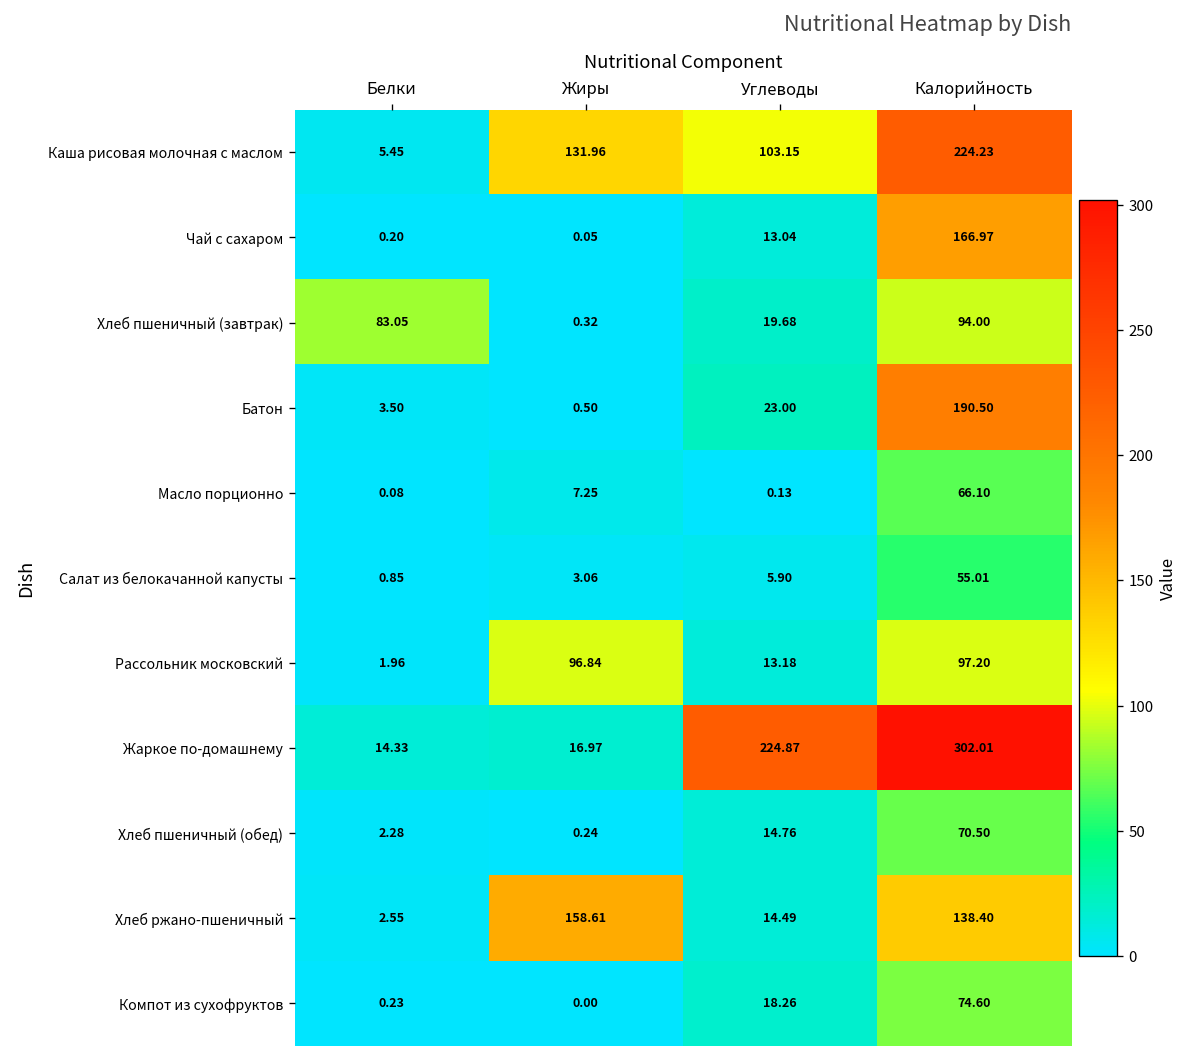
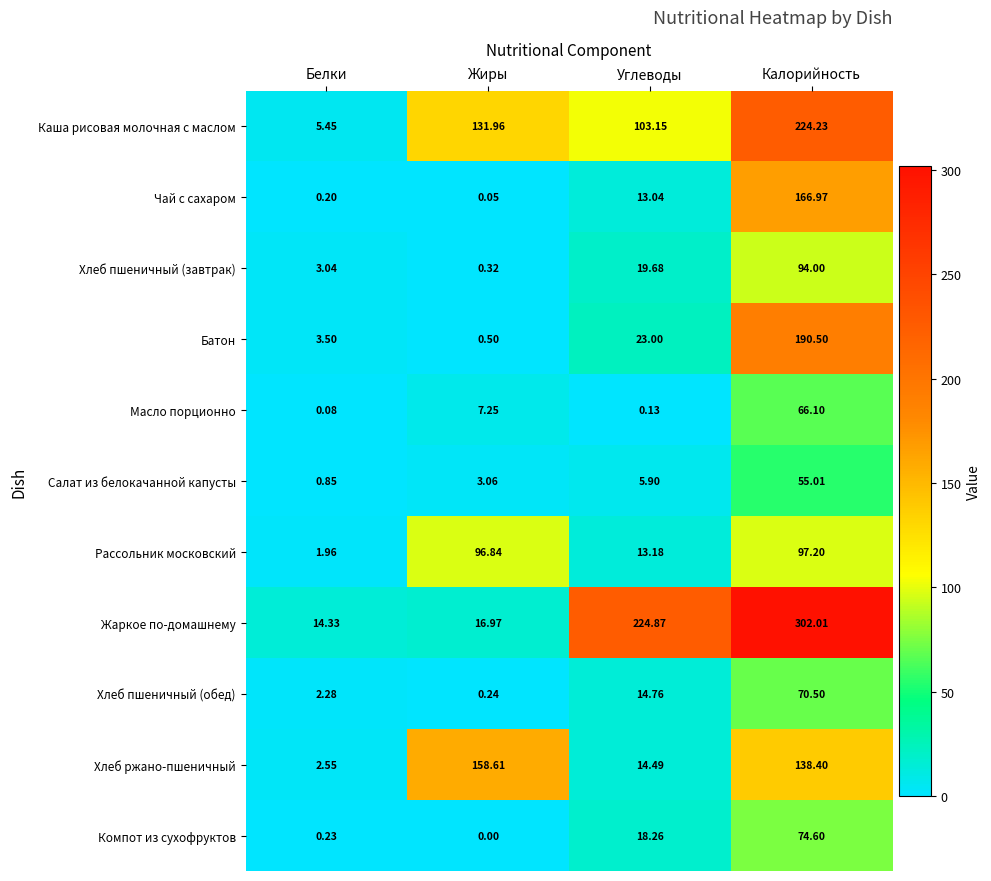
  {
    "Каша рисовая молочная с маслом": {
      "Белки": 5.45,
      "Жиры": 131.96,
      "Углеводы": 103.15,
      "Калорийность": 224.23
    },
    "Чай с сахаром": {
      "Белки": 0.20,
      "Жиры": 0.05,
      "Углеводы": 13.04,
      "Калорийность": 166.97
    },
    "Хлеб пшеничный (завтрак)": {
-     "Белки": 83.05,
+     "Белки": 3.04,
      "Жиры": 0.32,
      "Углеводы": 19.68,
      "Калорийность": 94.00
    },
    "Батон": {
      "Белки": 3.50,
      "Жиры": 0.50,
      "Углеводы": 23.00,
      "Калорийность": 190.50
    },
    "Масло порционно": {
      "Белки": 0.08,
      "Жиры": 7.25,
      "Углеводы": 0.13,
      "Калорийность": 66.10
    },
    "Салат из белокачанной капусты": {
      "Белки": 0.85,
      "Жиры": 3.06,
      "Углеводы": 5.90,
      "Калорийность": 55.01
    },
    "Рассольник московский": {
      "Белки": 1.96,
      "Жиры": 96.84,
      "Углеводы": 13.18,
      "Калорийность": 97.20
    },
    "Жаркое по-домашнему": {
      "Белки": 14.33,
      "Жиры": 16.97,
      "Углеводы": 224.87,
      "Калорийность": 302.01
    },
    "Хлеб пшеничный (обед)": {
      "Белки": 2.28,
      "Жиры": 0.24,
      "Углеводы": 14.76,
      "Калорийность": 70.50
    },
    "Хлеб ржано-пшеничный": {
      "Белки": 2.55,
      "Жиры": 158.61,
      "Углеводы": 14.49,
      "Калорийность": 138.40
    },
    "Компот из сухофруктов": {
      "Белки": 0.23,
      "Жиры": 0.00,
      "Углеводы": 18.26,
      "Калорийность": 74.60
    }
  }
